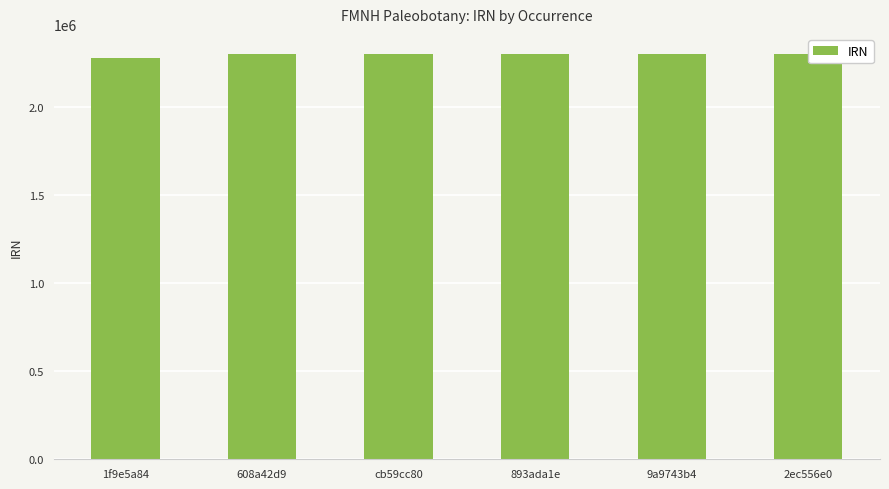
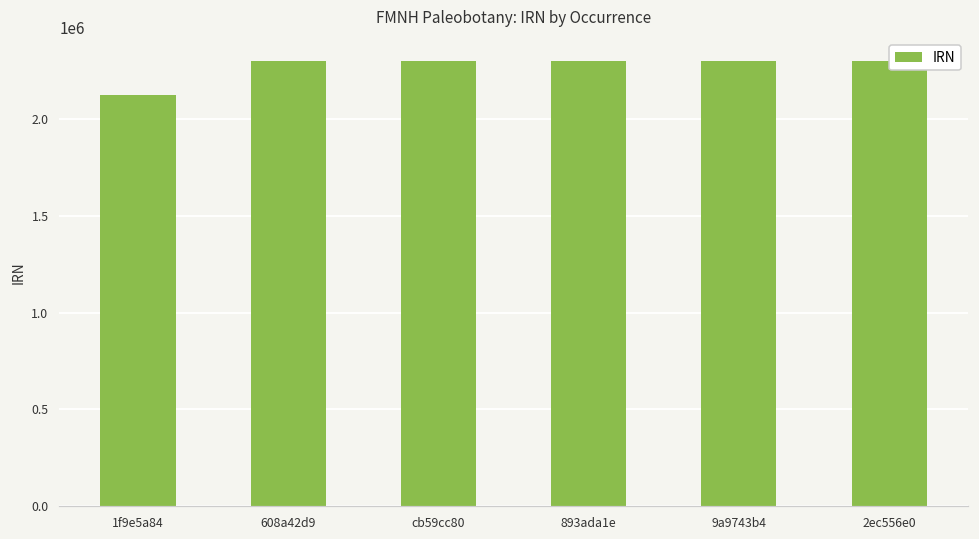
  {
-   "1f9e5a84": 2280000,
+   "1f9e5a84": 2120000,
    "608a42d9": 2300000,
    "cb59cc80": 2300000,
    "893ada1e": 2300000,
    "9a9743b4": 2300000
  }
